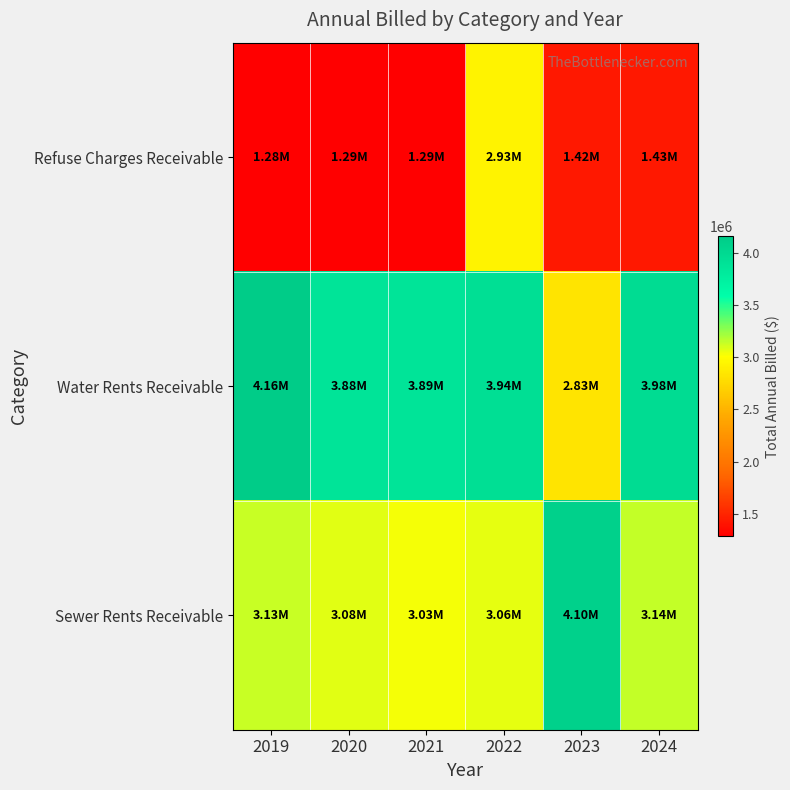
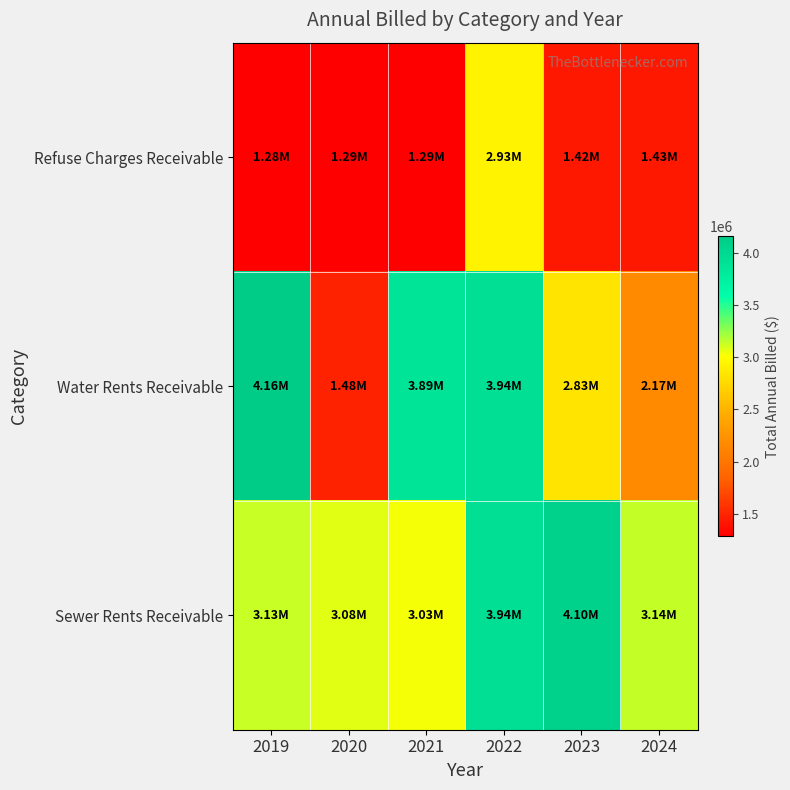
  {
    "Refuse Charges Receivable": {
      "2019": "1.28M",
      "2020": "1.29M",
      "2021": "1.29M",
      "2022": "2.93M",
      "2024": "1.43M"
    },
    "Water Rents Receivable": {
      "2019": "4.16M",
-     "2020": "3.88M",
+     "2020": "1.48M",
      "2021": "3.89M",
      "2022": "3.94M",
      "2023": "2.83M",
-     "2024": "3.98M"
+     "2024": "2.17M"
    },
    "Sewer Rents Receivable": {
      "2019": "3.13M",
      "2020": "3.08M",
      "2021": "3.03M",
-     "2022": "3.06M",
+     "2022": "3.94M",
      "2023": "4.10M",
      "2024": "3.14M"
    }
  }
